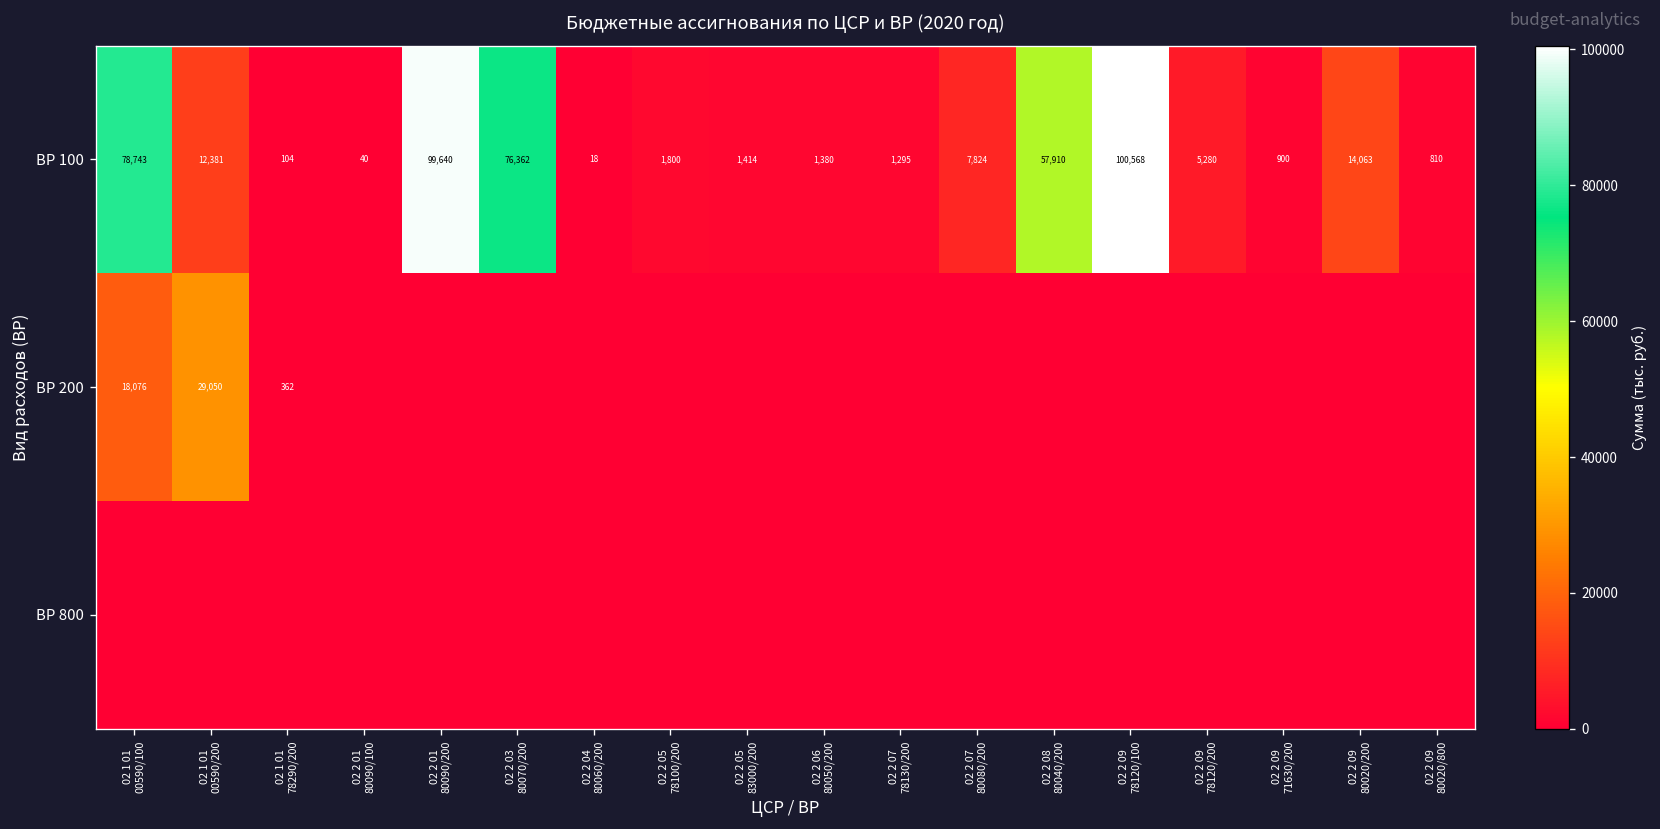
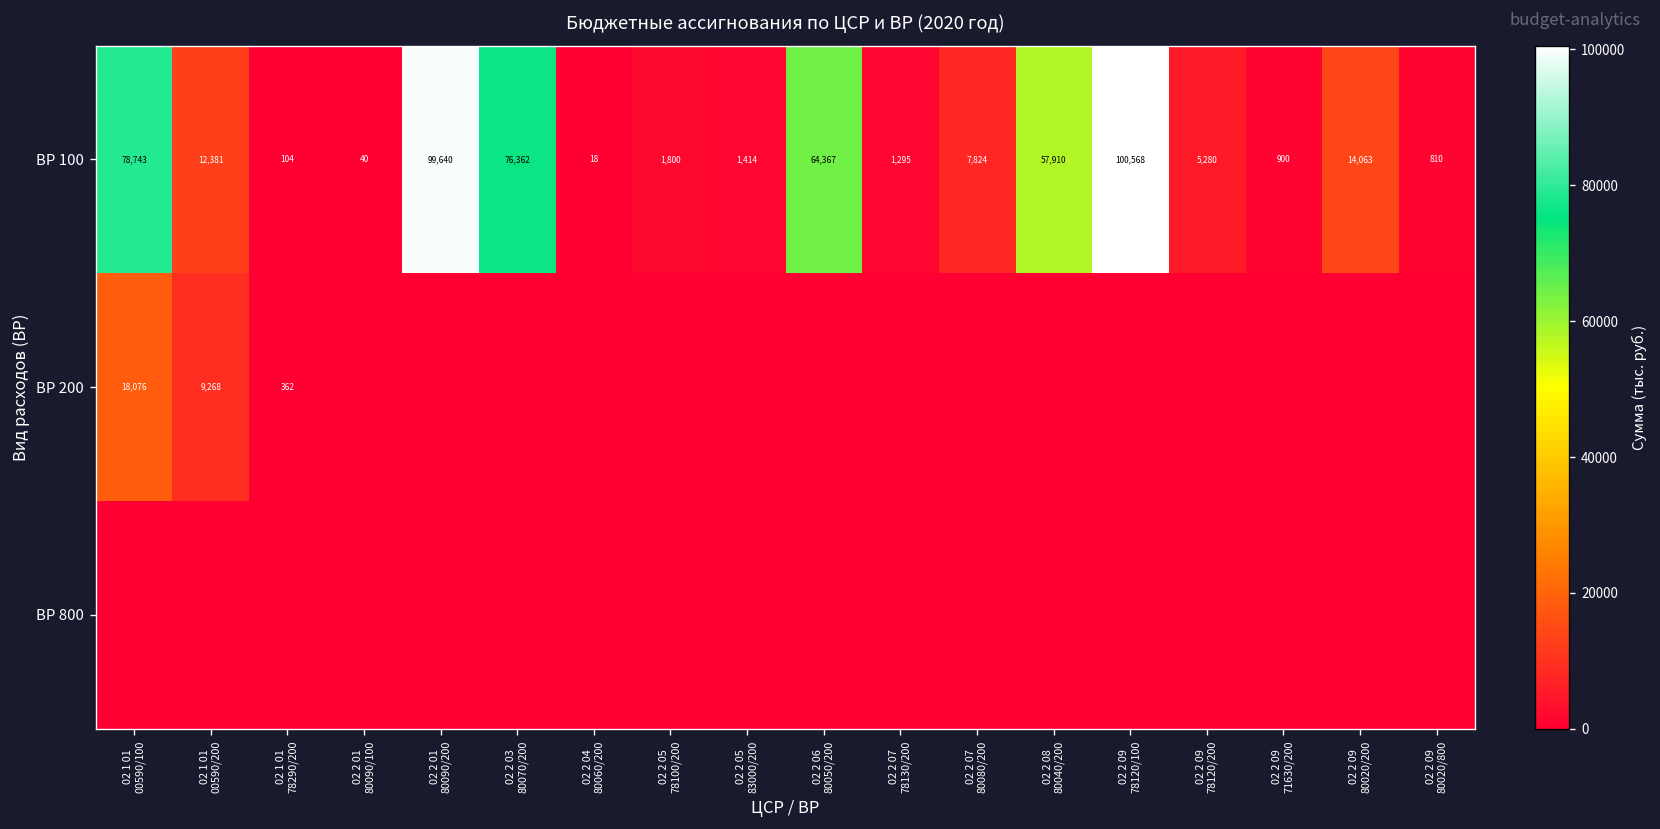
  {
    "ВР 100": {
      "02 1 01 00590/100": "78,743",
      "02 1 01 00590/200": "12,381",
      "02 1 01 78290/200": "104",
      "02 2 01 80090/100": "40",
      "02 2 01 80090/200": "99,640",
      "02 2 03 80070/200": "76,362",
      "02 2 04 80060/200": "18",
      "02 2 05 78100/200": "1,800",
      "02 2 05 83000/200": "1,414",
-     "02 2 06 80050/200": "1,380",
+     "02 2 06 80050/200": "64,367",
      "02 2 07 78130/200": "1,295",
      "02 2 07 80080/200": "7,824",
      "02 2 08 80040/200": "57,910",
      "02 2 09 78120/100": "100,568",
      "02 2 09 78120/200": "5,280",
      "02 2 09 71630/200": "900",
      "02 2 09 80020/200": "14,063",
      "02 2 09 80020/800": "810"
    },
    "ВР 200": {
      "02 1 01 00590/100": "18,076",
-     "02 1 01 00590/200": "29,050",
+     "02 1 01 00590/200": "9,268",
      "02 1 01 78290/200": "362"
    }
  }
